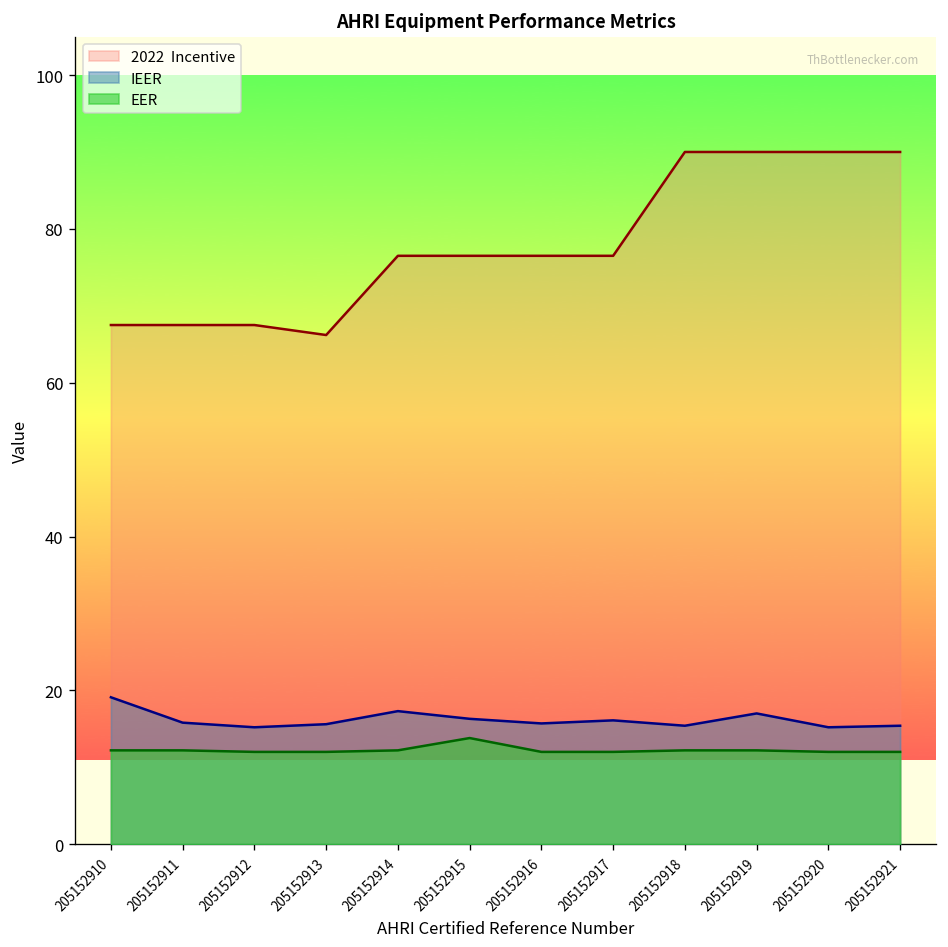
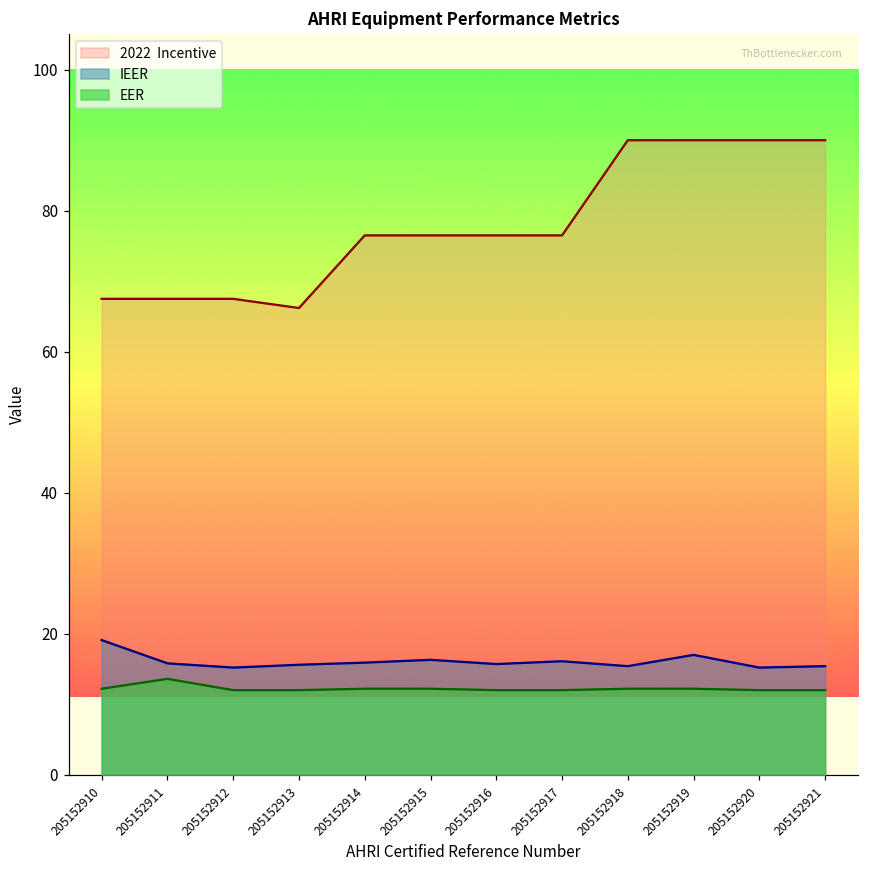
  {
    "2022 Incentive": {
      "205152910": 68,
      "205152911": 68,
      "205152912": 68,
      "205152913": 66,
      "205152914": 77,
      "205152915": 77,
      "205152916": 77,
      "205152917": 77,
      "205152918": 90,
      "205152919": 90,
      "205152920": 90,
      "205152921": 90
    },
    "IEER": {
      "205152910": 19,
      "205152911": 16,
      "205152912": 15,
      "205152913": 16,
-     "205152914": 17,
+     "205152914": 16,
      "205152915": 16,
      "205152916": 16,
      "205152917": 16,
      "205152918": 15,
      "205152919": 17,
      "205152920": 15,
      "205152921": 15
    },
    "EER": {
      "205152910": 12,
-     "205152911": 12,
+     "205152911": 14,
      "205152912": 12,
      "205152913": 12,
      "205152914": 12,
-     "205152915": 14,
+     "205152915": 12,
      "205152916": 12,
      "205152917": 12,
      "205152918": 12,
      "205152919": 12,
      "205152920": 12,
      "205152921": 12
    }
  }
